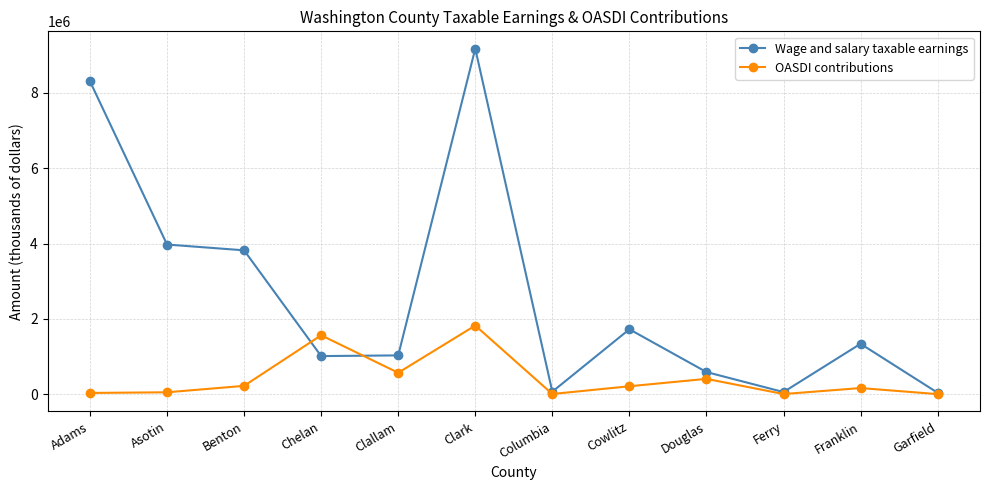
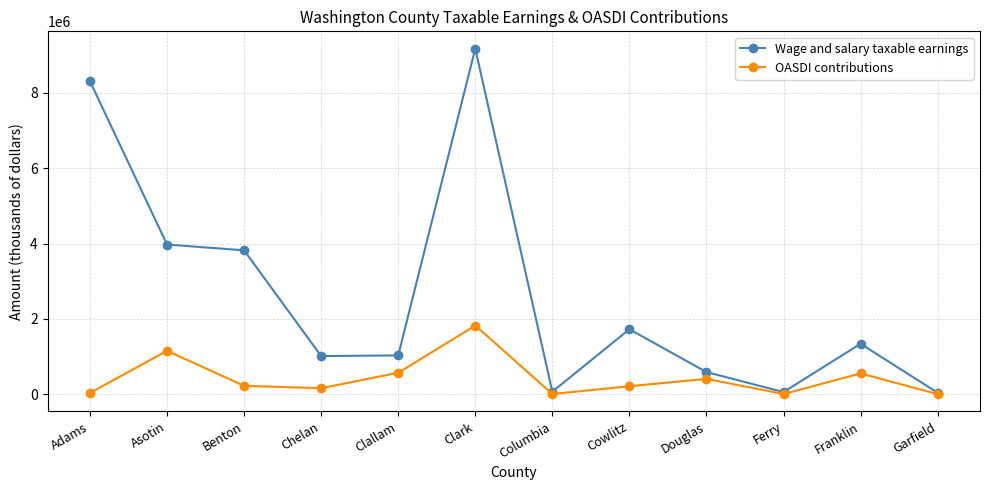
  {
    "Wage and salary taxable earnings": {
      "Adams": 8300000,
      "Asotin": 4000000,
      "Benton": 3800000,
      "Chelan": 1000000,
      "Clallam": 1000000,
      "Clark": 9200000,
      "Cowlitz": 1700000,
      "Douglas": 600000,
      "Franklin": 1300000
    },
    "OASDI contributions": {
      "Adams": 0,
-     "Asotin": 100000,
+     "Asotin": 1200000,
      "Benton": 200000,
-     "Chelan": 1600000,
+     "Chelan": 200000,
      "Clallam": 600000,
      "Clark": 1800000,
      "Cowlitz": 200000,
      "Douglas": 400000,
-     "Franklin": 200000
+     "Franklin": 600000
    }
  }
